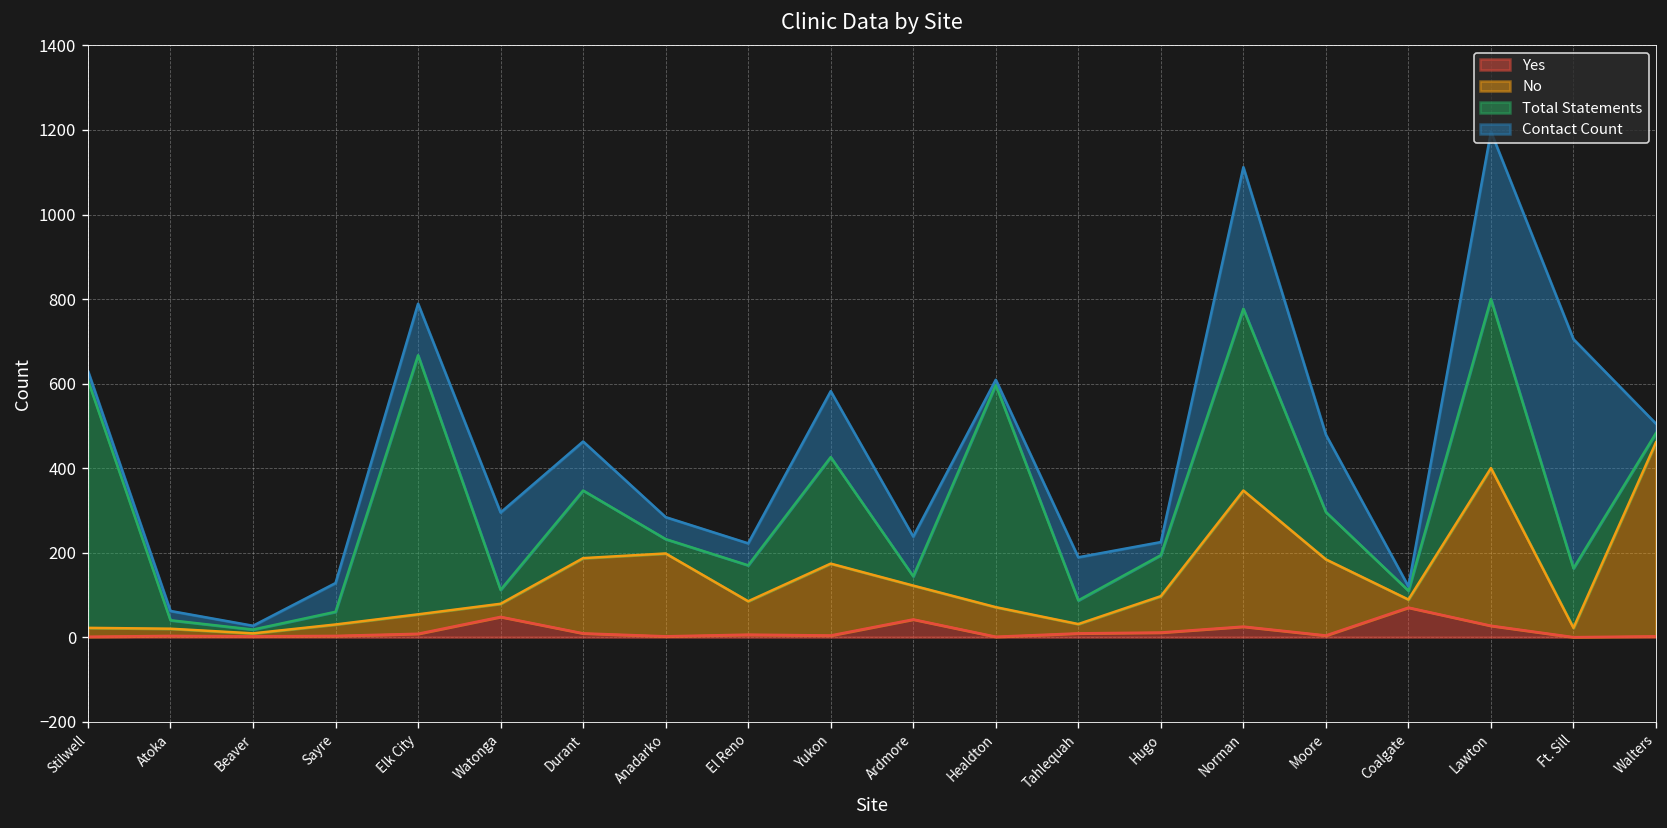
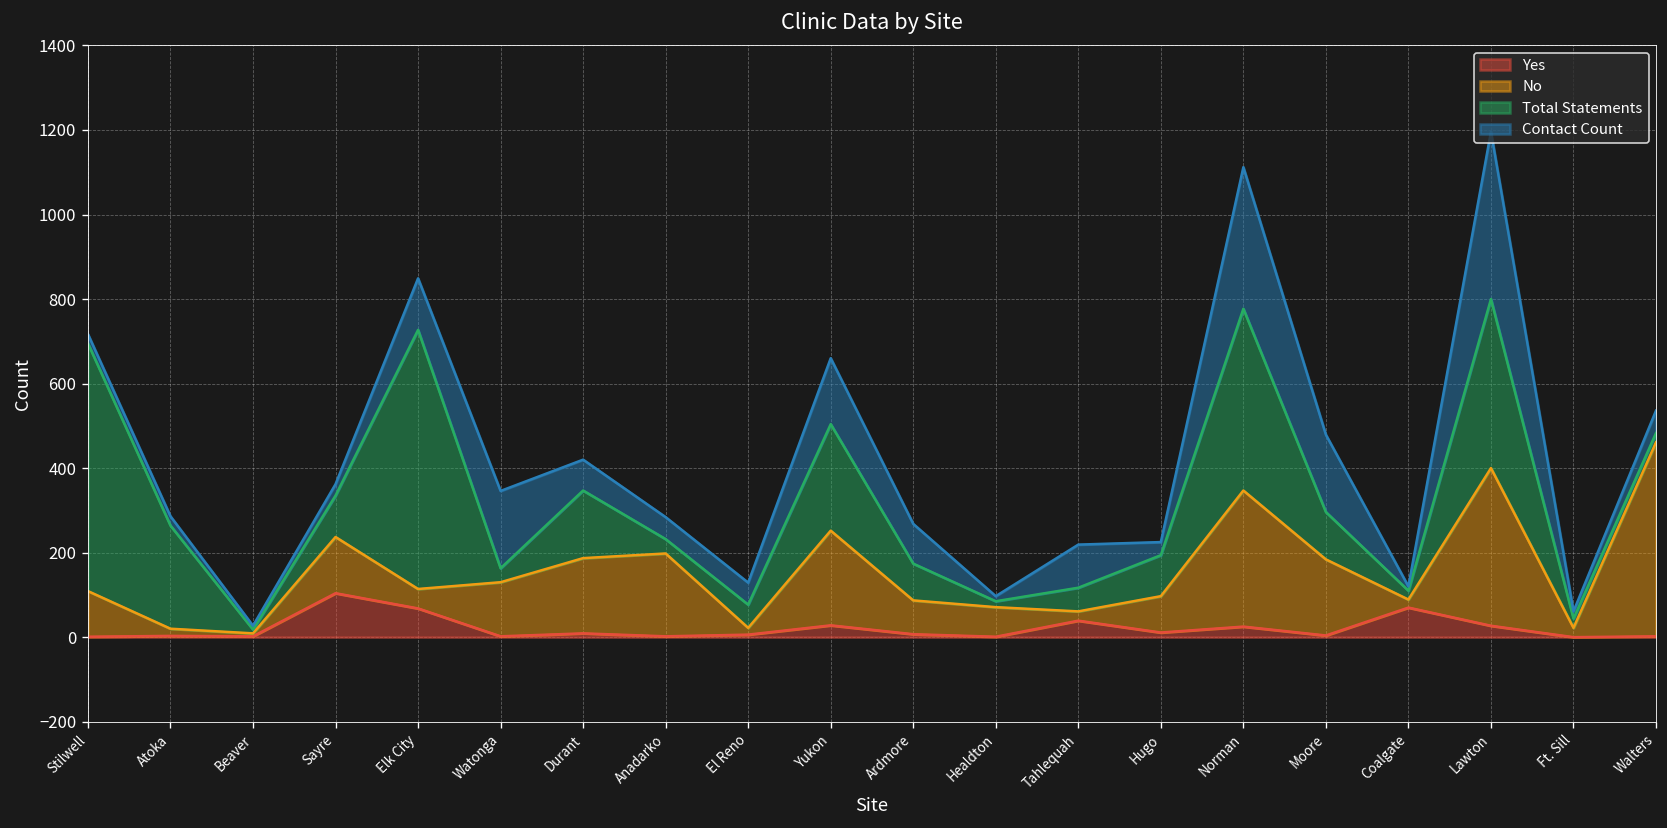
  {
    "Yes": {
      "Stilwell": 0,
      "Atoka": 0,
-     "Sayre": 0,
-     "Elk City": 10,
-     "Watonga": 50,
+     "Sayre": 100,
+     "Elk City": 70,
+     "Watonga": 0,
      "Durant": 10,
      "Anadarko": 0,
      "El Reno": 10,
-     "Yukon": 0,
-     "Ardmore": 40,
+     "Yukon": 30,
+     "Ardmore": 10,
      "Healdton": 0,
-     "Tahlequah": 10,
+     "Tahlequah": 40,
      "Hugo": 10,
      "Norman": 30,
      "Moore": 0,
      "Coalgate": 70,
      "Lawton": 30,
      "Ft. Sill": 0,
      "Walters": 0
    },
    "No": {
-     "Stilwell": 20,
+     "Stilwell": 110,
      "Atoka": 20,
-     "Sayre": 30,
+     "Sayre": 130,
      "Elk City": 50,
-     "Watonga": 30,
+     "Watonga": 130,
      "Durant": 180,
      "Anadarko": 200,
-     "El Reno": 80,
-     "Yukon": 170,
+     "El Reno": 20,
+     "Yukon": 220,
      "Ardmore": 80,
      "Healdton": 70,
      "Tahlequah": 20,
      "Hugo": 90,
      "Norman": 320,
      "Moore": 180,
      "Coalgate": 20,
      "Lawton": 370,
      "Ft. Sill": 20,
      "Walters": 460
    },
    "Total Statements": {
      "Stilwell": 590,
-     "Atoka": 20,
+     "Atoka": 240,
      "Beaver": 10,
-     "Sayre": 30,
+     "Sayre": 100,
      "Elk City": 610,
      "Watonga": 30,
      "Durant": 160,
      "Anadarko": 30,
-     "El Reno": 90,
+     "El Reno": 60,
      "Yukon": 250,
-     "Ardmore": 20,
-     "Healdton": 530,
+     "Ardmore": 90,
+     "Healdton": 10,
      "Tahlequah": 60,
      "Hugo": 100,
      "Norman": 430,
      "Moore": 110,
      "Coalgate": 20,
      "Lawton": 400,
-     "Ft. Sill": 140,
+     "Ft. Sill": 20,
      "Walters": 20
    },
    "Contact Count": {
      "Stilwell": 20,
      "Atoka": 20,
      "Beaver": 10,
-     "Sayre": 70,
+     "Sayre": 30,
      "Elk City": 120,
      "Watonga": 180,
-     "Durant": 120,
+     "Durant": 70,
      "Anadarko": 50,
      "El Reno": 50,
      "Yukon": 160,
      "Ardmore": 90,
      "Healdton": 10,
      "Tahlequah": 100,
      "Hugo": 30,
      "Norman": 340,
      "Moore": 180,
      "Coalgate": 10,
-     "Ft. Sill": 540,
-     "Walters": 20
+     "Ft. Sill": 20,
+     "Walters": 50
    }
  }
